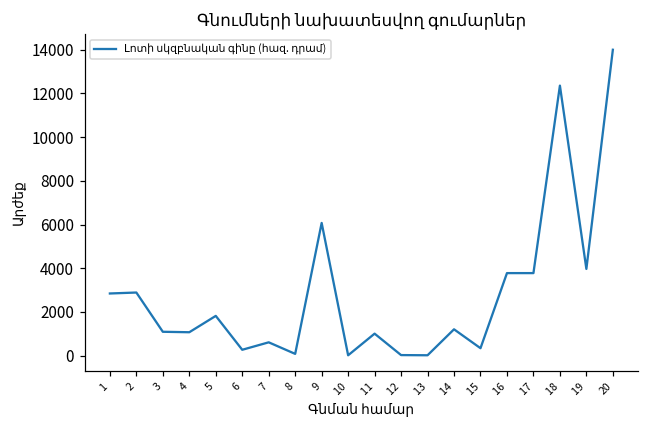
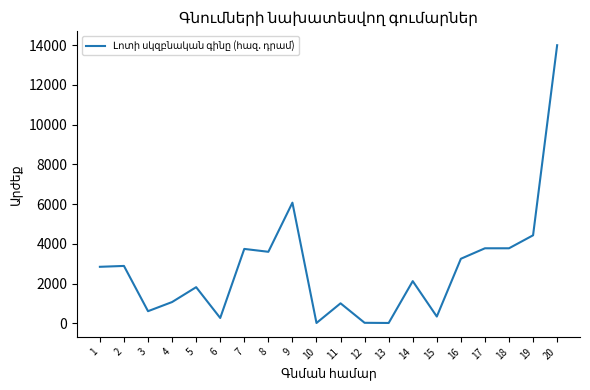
  {
    "1": 2800,
    "2": 2900,
-   "3": 1100,
+   "3": 600,
    "4": 1100,
    "5": 1800,
    "6": 300,
-   "7": 600,
-   "8": 100,
+   "7": 3700,
+   "8": 3600,
    "9": 6100,
    "10": 0,
    "11": 1000,
    "12": 0,
    "13": 0,
-   "14": 1200,
+   "14": 2100,
    "15": 300,
-   "16": 3800,
+   "16": 3300,
    "17": 3800,
-   "18": 12400,
-   "19": 4000,
+   "18": 3800,
+   "19": 4400,
    "20": 14000
  }
